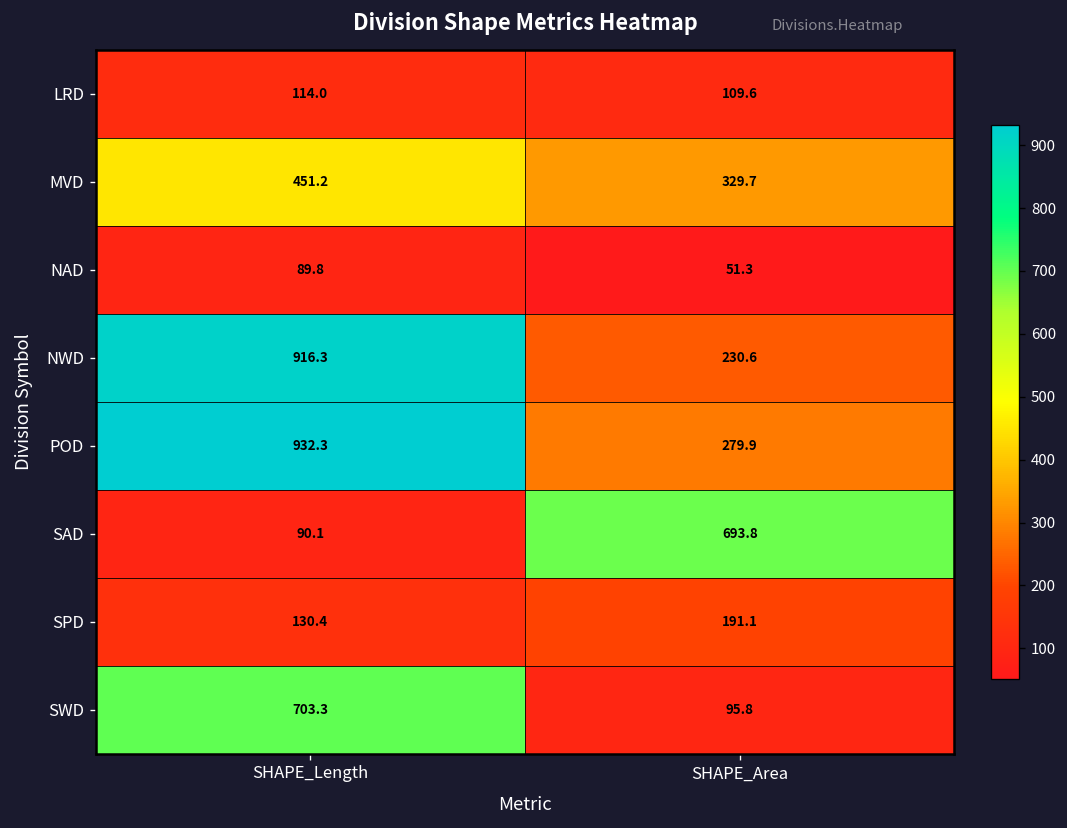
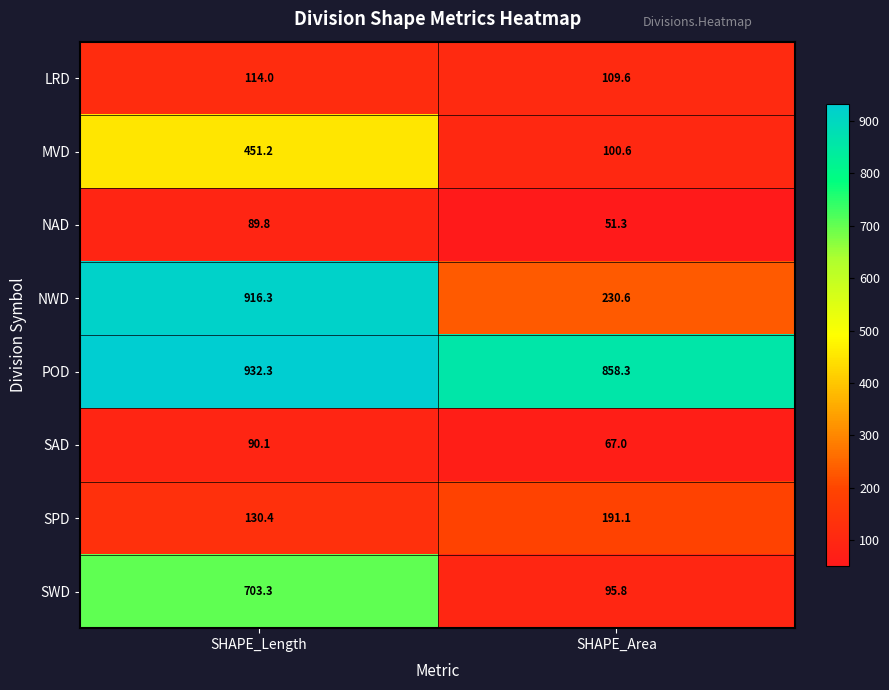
  {
    "LRD": {
      "SHAPE_Length": 114.0,
      "SHAPE_Area": 109.6
    },
    "MVD": {
      "SHAPE_Length": 451.2,
-     "SHAPE_Area": 329.7
+     "SHAPE_Area": 100.6
    },
    "NAD": {
      "SHAPE_Length": 89.8,
      "SHAPE_Area": 51.3
    },
    "NWD": {
      "SHAPE_Length": 916.3,
      "SHAPE_Area": 230.6
    },
    "POD": {
      "SHAPE_Length": 932.3,
-     "SHAPE_Area": 279.9
+     "SHAPE_Area": 858.3
    },
    "SAD": {
      "SHAPE_Length": 90.1,
-     "SHAPE_Area": 693.8
+     "SHAPE_Area": 67.0
    },
    "SPD": {
      "SHAPE_Length": 130.4,
      "SHAPE_Area": 191.1
    },
    "SWD": {
      "SHAPE_Length": 703.3,
      "SHAPE_Area": 95.8
    }
  }
